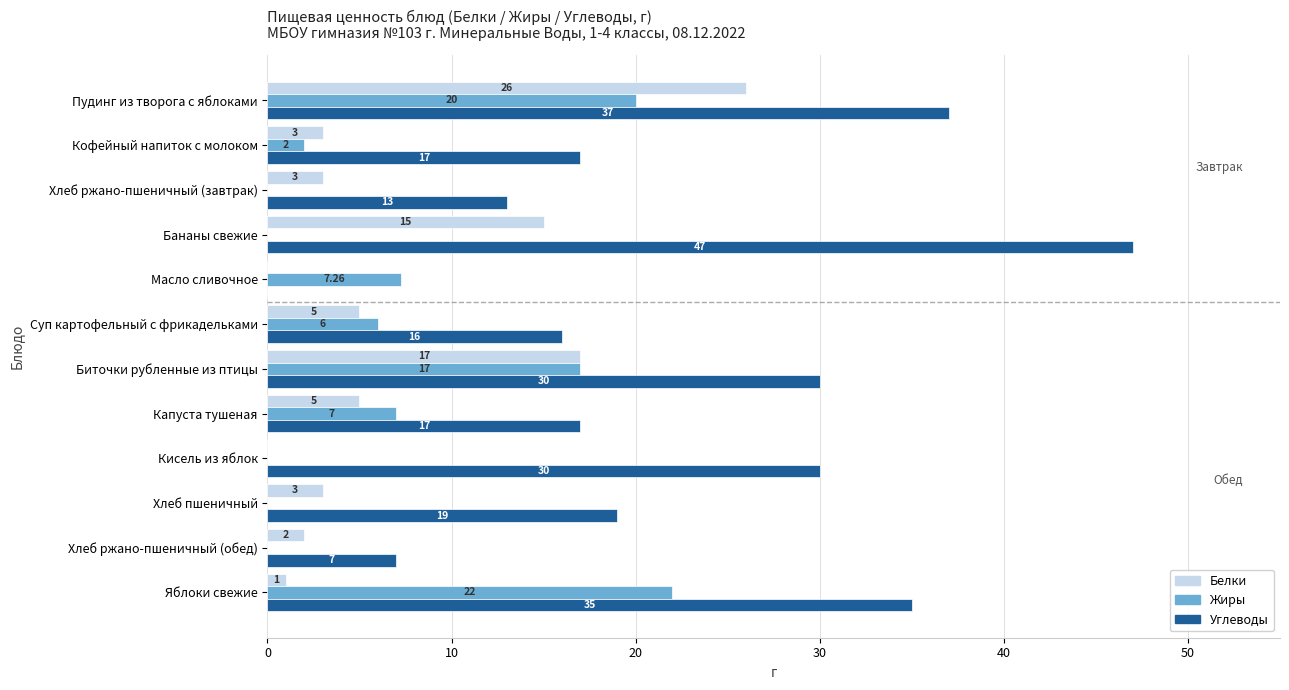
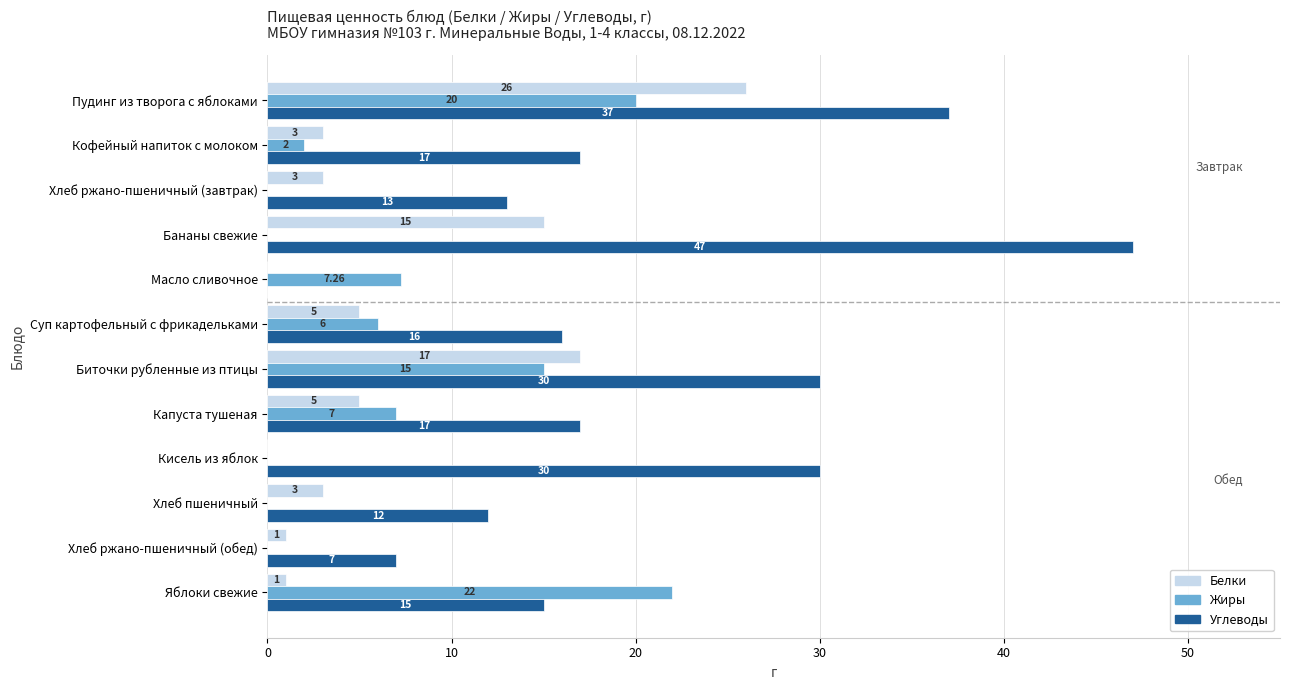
  {
    "Белки": {
      "Пудинг из творога с яблоками": 26,
      "Кофейный напиток с молоком": 3,
      "Хлеб ржано-пшеничный (завтрак)": 3,
      "Бананы свежие": 15,
      "Суп картофельный с фрикадельками": 5,
      "Биточки рубленные из птицы": 17,
      "Капуста тушеная": 5,
      "Хлеб пшеничный": 3,
-     "Хлеб ржано-пшеничный (обед)": 2,
+     "Хлеб ржано-пшеничный (обед)": 1,
      "Яблоки свежие": 1
    },
    "Жиры": {
      "Пудинг из творога с яблоками": 20,
      "Кофейный напиток с молоком": 2,
      "Масло сливочное": 7.26,
      "Суп картофельный с фрикадельками": 6,
-     "Биточки рубленные из птицы": 17,
+     "Биточки рубленные из птицы": 15,
      "Капуста тушеная": 7,
      "Яблоки свежие": 22
    },
    "Углеводы": {
      "Пудинг из творога с яблоками": 37,
      "Кофейный напиток с молоком": 17,
      "Хлеб ржано-пшеничный (завтрак)": 13,
      "Бананы свежие": 47,
      "Суп картофельный с фрикадельками": 16,
      "Биточки рубленные из птицы": 30,
      "Капуста тушеная": 17,
      "Кисель из яблок": 30,
-     "Хлеб пшеничный": 19,
+     "Хлеб пшеничный": 12,
      "Хлеб ржано-пшеничный (обед)": 7,
-     "Яблоки свежие": 35
+     "Яблоки свежие": 15
    }
  }
